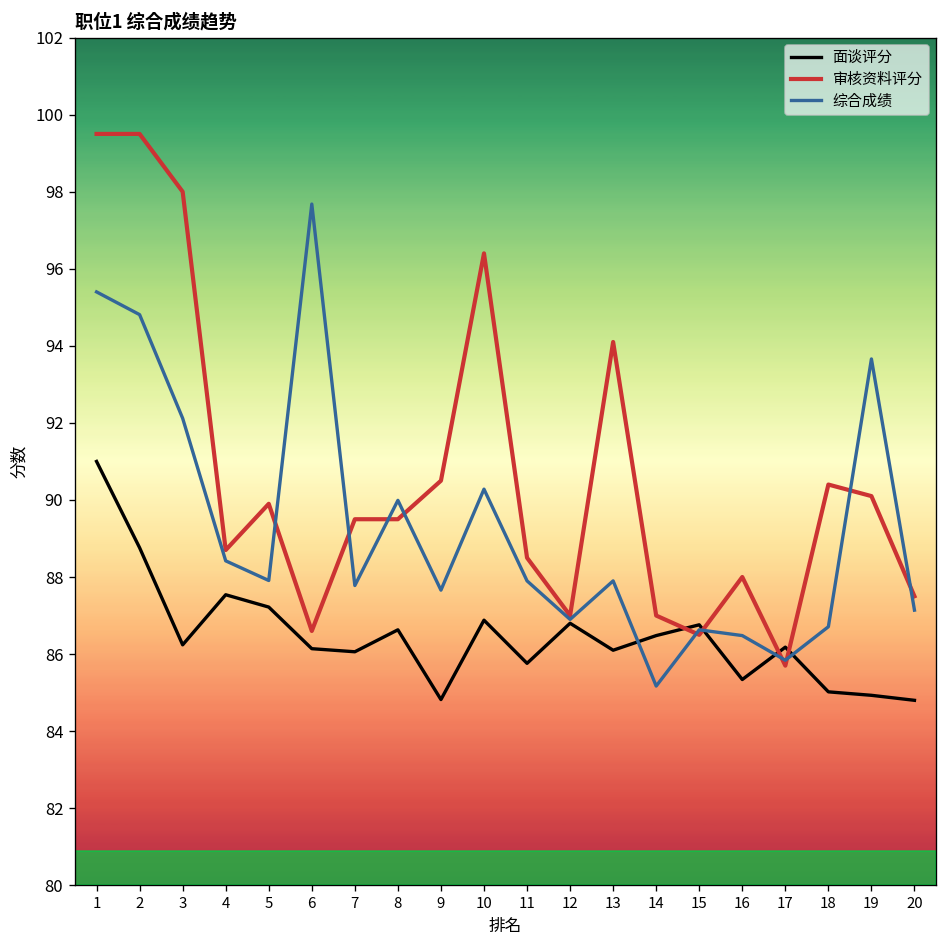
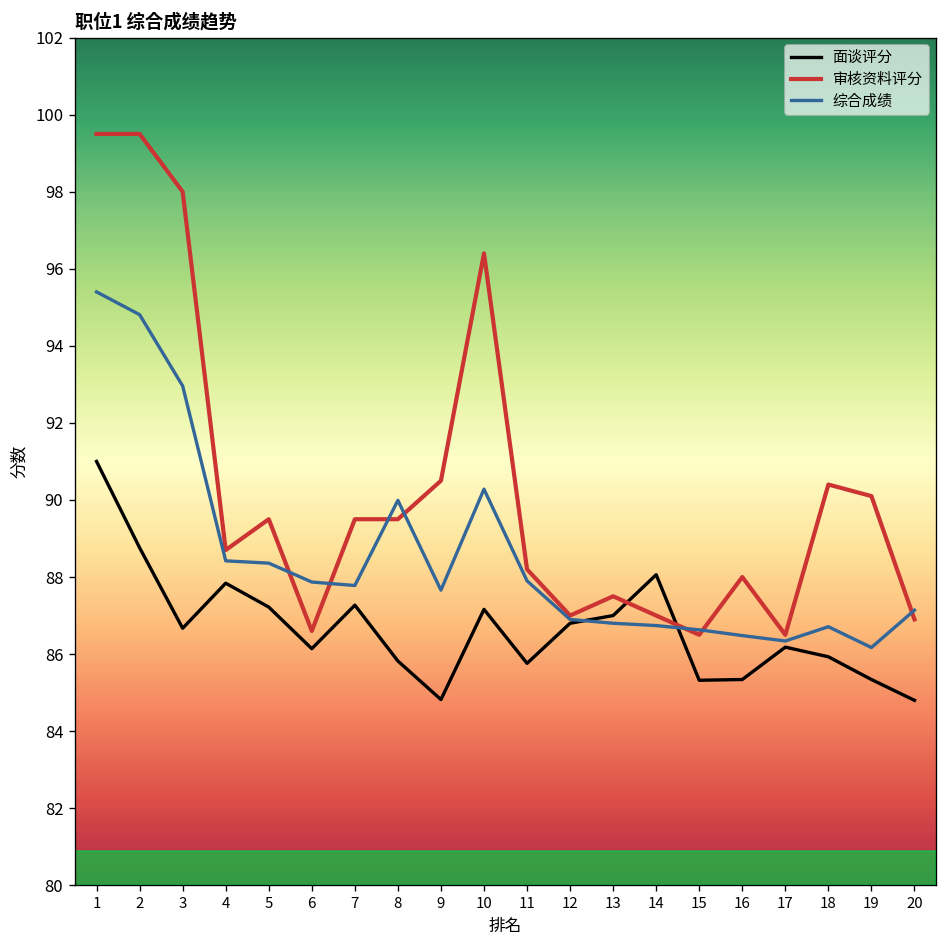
  {
    "面谈评分": {
      "1": 91.0,
      "2": 88.8,
-     "3": 86.2,
-     "4": 87.5,
+     "3": 86.7,
+     "4": 87.8,
      "5": 87.2,
      "6": 86.1,
-     "7": 86.1,
-     "8": 86.6,
+     "7": 87.3,
+     "8": 85.8,
      "9": 84.8,
-     "10": 86.9,
+     "10": 87.2,
      "11": 85.8,
      "12": 86.8,
-     "13": 86.1,
-     "14": 86.5,
-     "15": 86.8,
+     "13": 87.0,
+     "14": 88.1,
+     "15": 85.3,
      "16": 85.3,
      "17": 86.2,
-     "18": 85.0,
-     "19": 84.9,
+     "18": 85.9,
+     "19": 85.3,
      "20": 84.8
    },
    "审核资料评分": {
      "1": 99.5,
      "2": 99.5,
      "3": 98.0,
      "4": 88.7,
-     "5": 89.9,
+     "5": 89.5,
      "6": 86.6,
      "7": 89.5,
      "8": 89.5,
      "9": 90.5,
      "10": 96.4,
-     "11": 88.5,
+     "11": 88.2,
      "12": 87.0,
-     "13": 94.1,
+     "13": 87.5,
      "14": 87.0,
      "15": 86.5,
      "16": 88.0,
-     "17": 85.7,
+     "17": 86.5,
      "18": 90.4,
      "19": 90.1,
-     "20": 87.5
+     "20": 86.9
    },
    "综合成绩": {
      "1": 95.4,
      "2": 94.8,
-     "3": 92.1,
+     "3": 93.0,
      "4": 88.4,
-     "5": 87.9,
-     "6": 97.7,
+     "5": 88.4,
+     "6": 87.9,
      "7": 87.8,
      "8": 90.0,
      "9": 87.7,
      "10": 90.3,
      "11": 87.9,
      "12": 86.9,
-     "13": 87.9,
-     "14": 85.2,
+     "13": 86.8,
+     "14": 86.7,
      "15": 86.6,
      "16": 86.5,
-     "17": 85.8,
+     "17": 86.3,
      "18": 86.7,
-     "19": 93.7,
+     "19": 86.2,
      "20": 87.1
    }
  }
